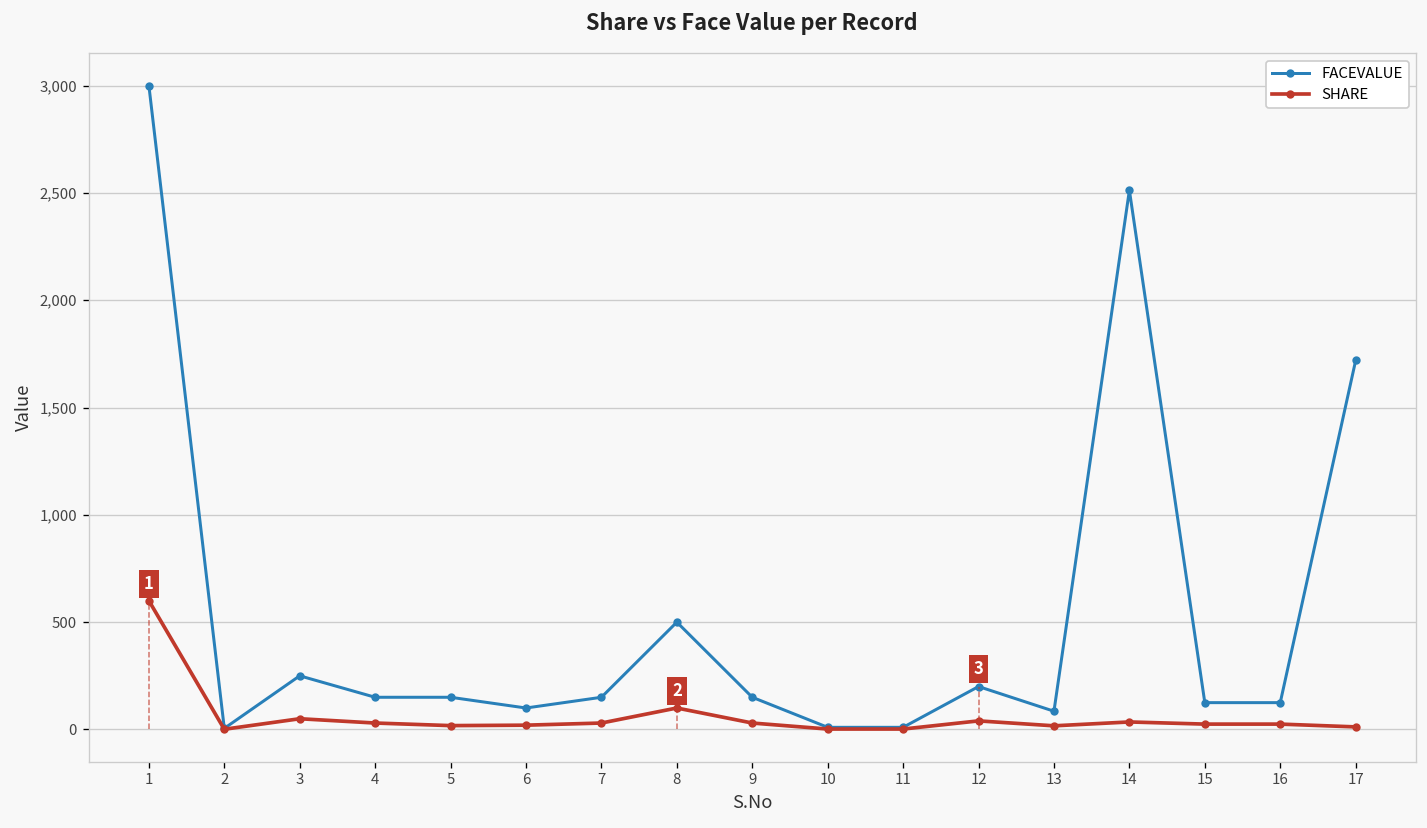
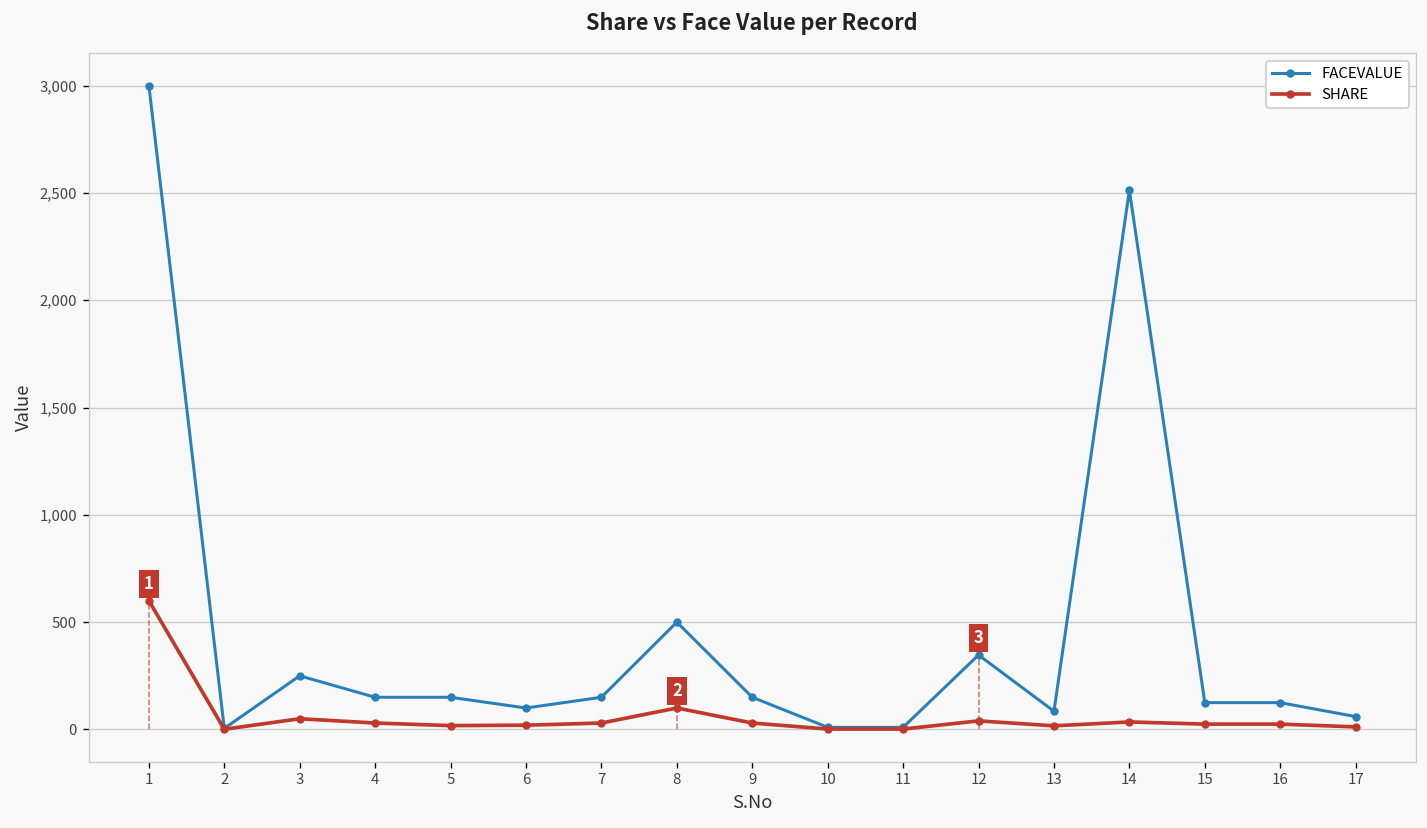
  {
    "FACEVALUE": {
      "1": "3,000",
      "3": "250",
      "4": "150",
      "5": "150",
      "6": "100",
      "7": "150",
      "8": "500",
      "9": "150",
-     "12": "200",
+     "12": "350",
      "13": "90",
      "14": "2,510",
      "15": "130",
      "16": "130",
-     "17": "1,720"
+     "17": "60"
    }
  }
